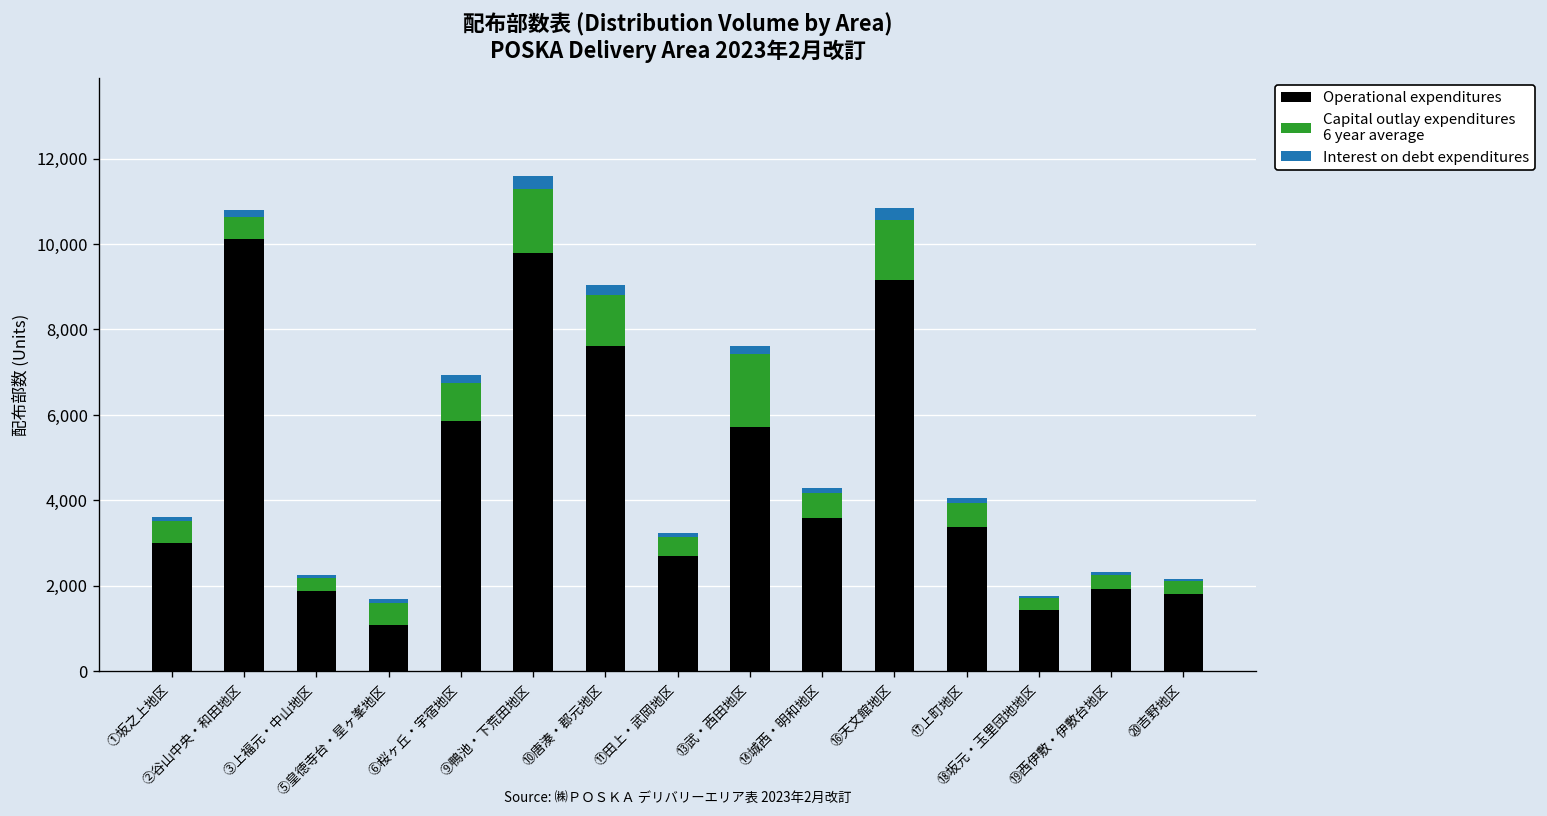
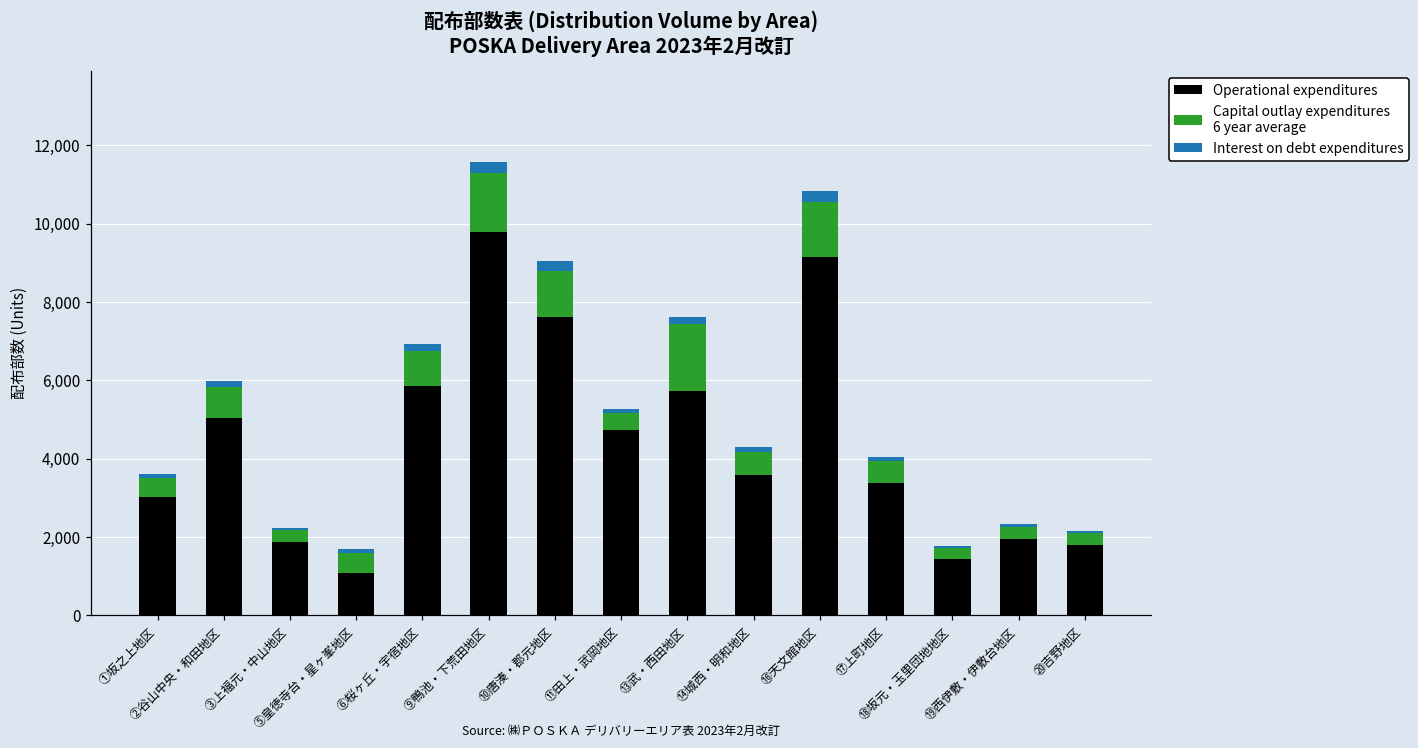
  {
    "Operational expenditures": {
      "①坂之上地区": "3,000",
-     "②谷山中央・和田地区": "10,100",
+     "②谷山中央・和田地区": "5,000",
      "③上福元・中山地区": "1,900",
      "⑤皇徳寺台・星ヶ峯地区": "1,100",
      "⑥桜ヶ丘・宇宿地区": "5,800",
      "⑨鴨池・下荒田地区": "9,800",
      "⑩唐湊・郡元地区": "7,600",
-     "⑪田上・武岡地区": "2,700",
+     "⑪田上・武岡地区": "4,700",
      "⑬武・西田地区": "5,700",
      "⑭城西・明和地区": "3,600",
      "⑯天文館地区": "9,200",
      "⑰上町地区": "3,400",
      "⑱坂元・玉里団地地区": "1,400",
      "⑲西伊敷・伊敷台地区": "1,900",
      "⑳吉野地区": "1,800"
    },
    "Capital outlay expenditures 6 year average": {
      "①坂之上地区": "500",
-     "②谷山中央・和田地区": "500",
+     "②谷山中央・和田地区": "800",
      "③上福元・中山地区": "300",
      "⑤皇徳寺台・星ヶ峯地区": "500",
      "⑥桜ヶ丘・宇宿地区": "900",
      "⑨鴨池・下荒田地区": "1,500",
      "⑩唐湊・郡元地区": "1,200",
      "⑪田上・武岡地区": "500",
      "⑬武・西田地区": "1,700",
      "⑭城西・明和地区": "600",
      "⑯天文館地区": "1,400",
      "⑰上町地区": "600",
      "⑱坂元・玉里団地地区": "300",
      "⑲西伊敷・伊敷台地区": "300",
      "⑳吉野地区": "300"
    },
    "Interest on debt expenditures": {
      "①坂之上地区": "100",
      "②谷山中央・和田地区": "200",
      "⑤皇徳寺台・星ヶ峯地区": "100",
      "⑥桜ヶ丘・宇宿地区": "200",
      "⑨鴨池・下荒田地区": "300",
      "⑩唐湊・郡元地区": "200",
      "⑪田上・武岡地区": "100",
      "⑬武・西田地区": "200",
      "⑭城西・明和地区": "100",
      "⑯天文館地区": "300",
      "⑰上町地区": "100"
    }
  }
